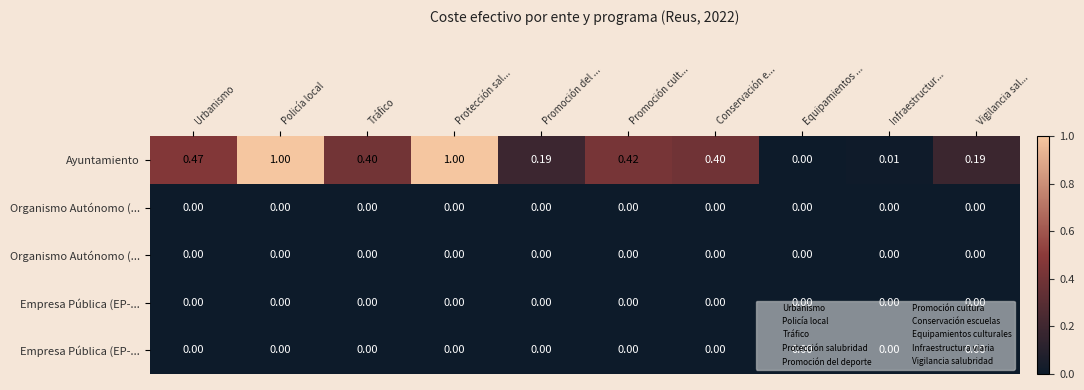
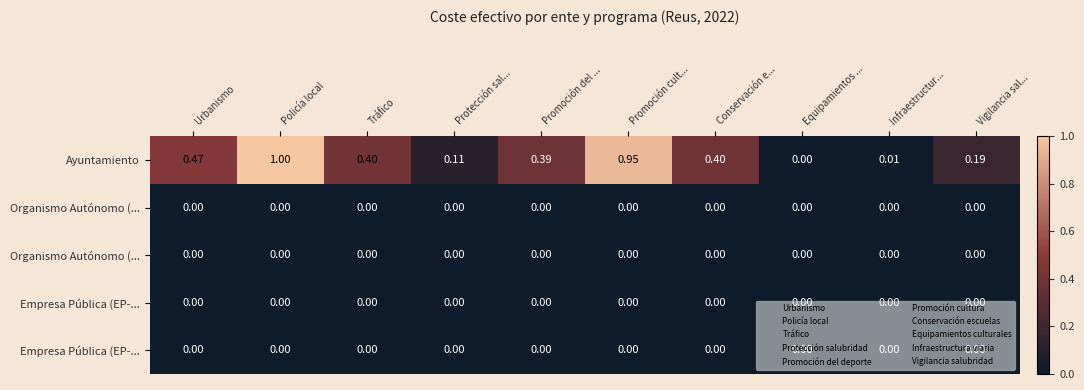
  {
    "Ayuntamiento": {
      "Urbanismo": 0.47,
      "Policía local": 1.00,
      "Tráfico": 0.40,
-     "Protección sal...": 1.00,
-     "Promoción del ...": 0.19,
-     "Promoción cult...": 0.42,
+     "Protección sal...": 0.11,
+     "Promoción del ...": 0.39,
+     "Promoción cult...": 0.95,
      "Conservación e...": 0.40,
      "Equipamientos ...": 0.00,
      "Infraestructur...": 0.01,
      "Vigilancia sal...": 0.19
    }
  }
